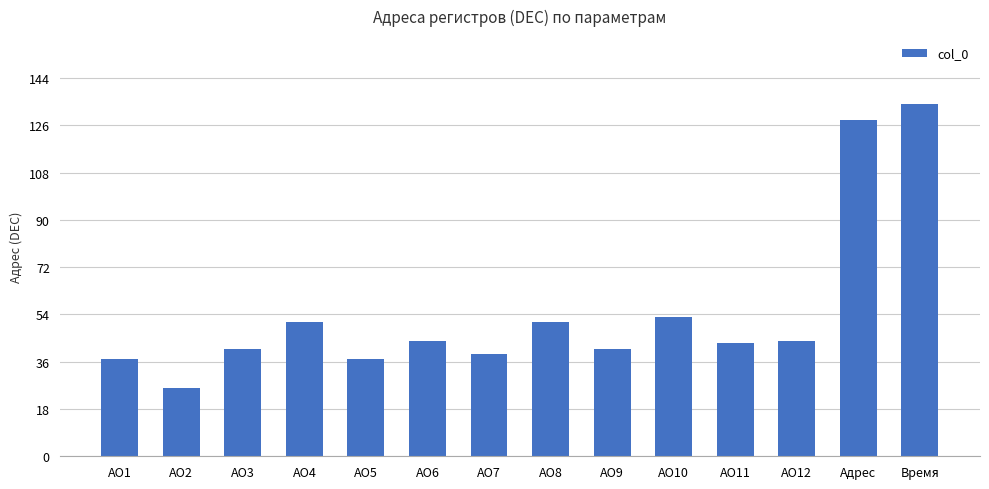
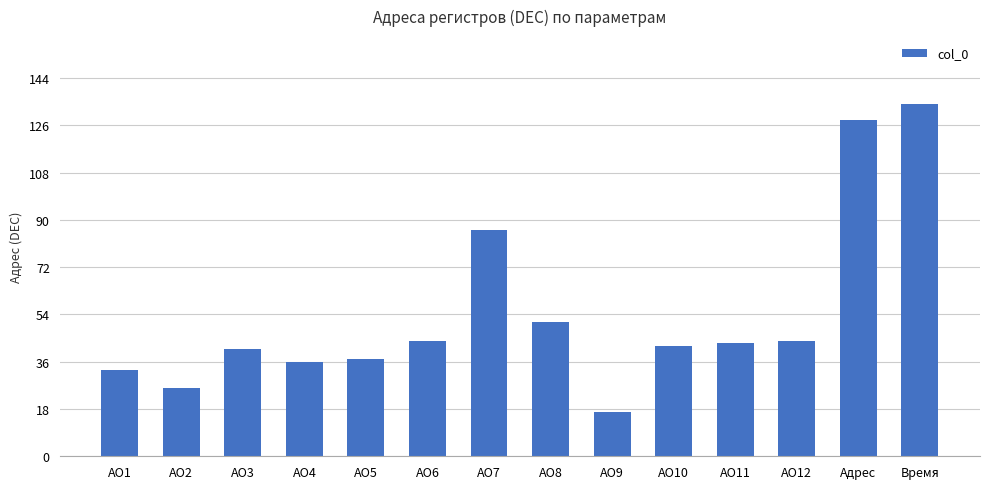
  {
-   "АО1": 37,
+   "АО1": 33,
    "АО2": 26,
    "АО3": 41,
-   "АО4": 51,
+   "АО4": 36,
    "АО5": 37,
    "АО6": 44,
-   "АО7": 39,
+   "АО7": 86,
    "АО8": 51,
-   "АО9": 41,
-   "АО10": 53,
+   "АО9": 17,
+   "АО10": 42,
    "АО11": 43,
    "АО12": 44,
    "Адрес": 128,
    "Время": 134
  }
